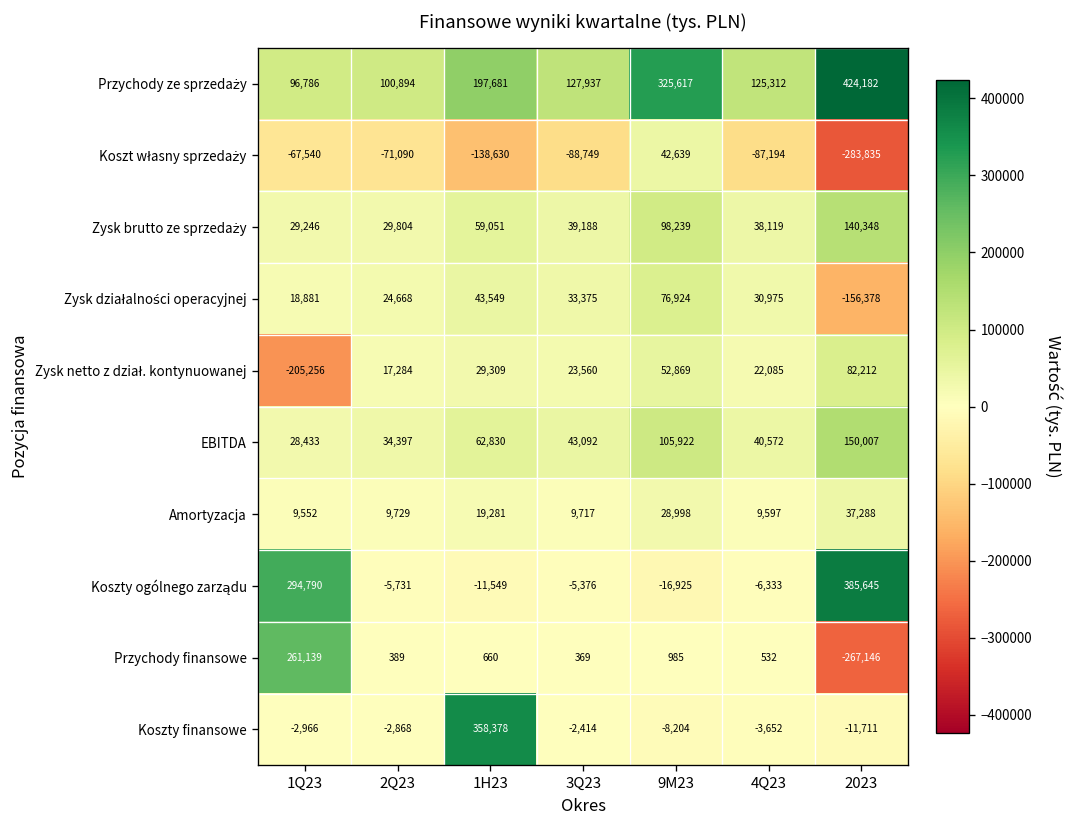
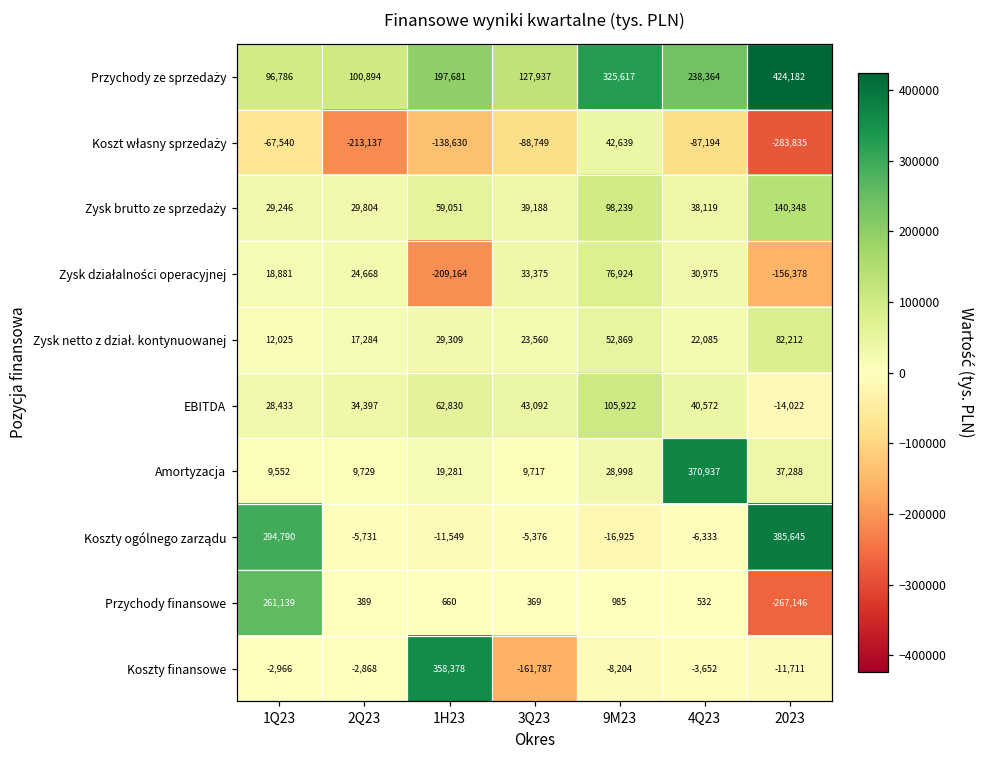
  {
    "Przychody ze sprzedaży": {
      "1Q23": "96,786",
      "2Q23": "100,894",
      "1H23": "197,681",
      "3Q23": "127,937",
      "9M23": "325,617",
-     "4Q23": "125,312",
+     "4Q23": "238,364",
      "2023": "424,182"
    },
    "Koszt własny sprzedaży": {
      "1Q23": "-67,540",
-     "2Q23": "-71,090",
+     "2Q23": "-213,137",
      "1H23": "-138,630",
      "3Q23": "-88,749",
      "9M23": "42,639",
      "4Q23": "-87,194",
      "2023": "-283,835"
    },
    "Zysk brutto ze sprzedaży": {
      "1Q23": "29,246",
      "2Q23": "29,804",
      "1H23": "59,051",
      "3Q23": "39,188",
      "9M23": "98,239",
      "4Q23": "38,119",
      "2023": "140,348"
    },
    "Zysk działalności operacyjnej": {
      "1Q23": "18,881",
      "2Q23": "24,668",
-     "1H23": "43,549",
+     "1H23": "-209,164",
      "3Q23": "33,375",
      "9M23": "76,924",
      "4Q23": "30,975",
      "2023": "-156,378"
    },
    "Zysk netto z dział. kontynuowanej": {
-     "1Q23": "-205,256",
+     "1Q23": "12,025",
      "2Q23": "17,284",
      "1H23": "29,309",
      "3Q23": "23,560",
      "9M23": "52,869",
      "4Q23": "22,085",
      "2023": "82,212"
    },
    "EBITDA": {
      "1Q23": "28,433",
      "2Q23": "34,397",
      "1H23": "62,830",
      "3Q23": "43,092",
      "9M23": "105,922",
      "4Q23": "40,572",
-     "2023": "150,007"
+     "2023": "-14,022"
    },
    "Amortyzacja": {
      "1Q23": "9,552",
      "2Q23": "9,729",
      "1H23": "19,281",
      "3Q23": "9,717",
      "9M23": "28,998",
-     "4Q23": "9,597",
+     "4Q23": "370,937",
      "2023": "37,288"
    },
    "Koszty ogólnego zarządu": {
      "1Q23": "294,790",
      "2Q23": "-5,731",
      "1H23": "-11,549",
      "3Q23": "-5,376",
      "9M23": "-16,925",
      "4Q23": "-6,333",
      "2023": "385,645"
    },
    "Przychody finansowe": {
      "1Q23": "261,139",
      "2Q23": "389",
      "1H23": "660",
      "3Q23": "369",
      "9M23": "985",
      "4Q23": "532",
      "2023": "-267,146"
    },
    "Koszty finansowe": {
      "1Q23": "-2,966",
      "2Q23": "-2,868",
      "1H23": "358,378",
-     "3Q23": "-2,414",
+     "3Q23": "-161,787",
      "9M23": "-8,204",
      "4Q23": "-3,652",
      "2023": "-11,711"
    }
  }
